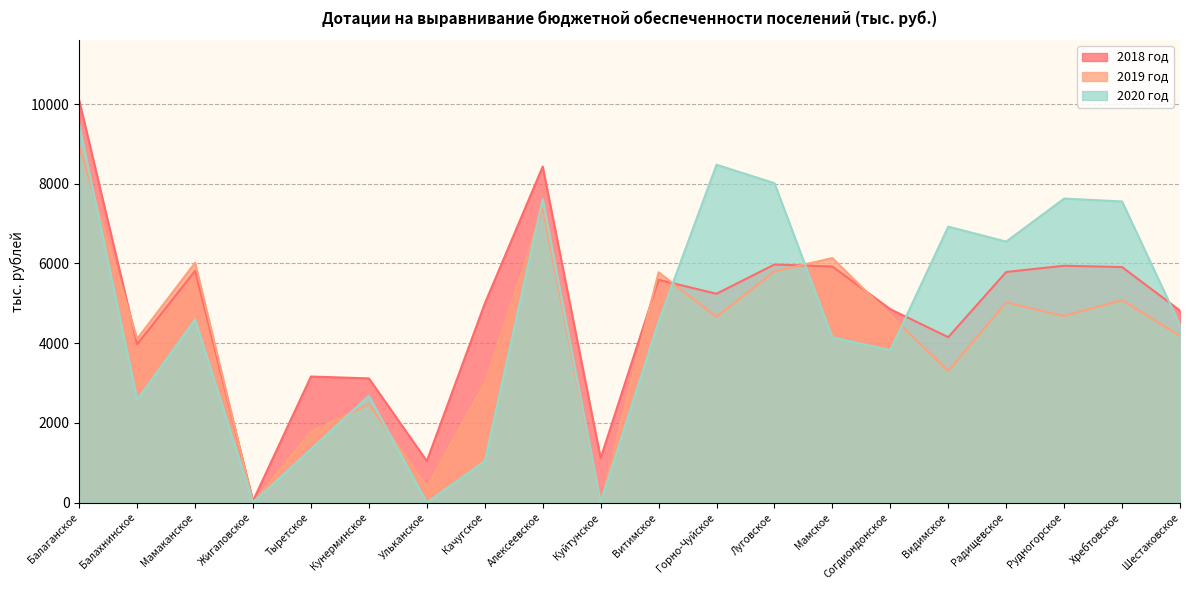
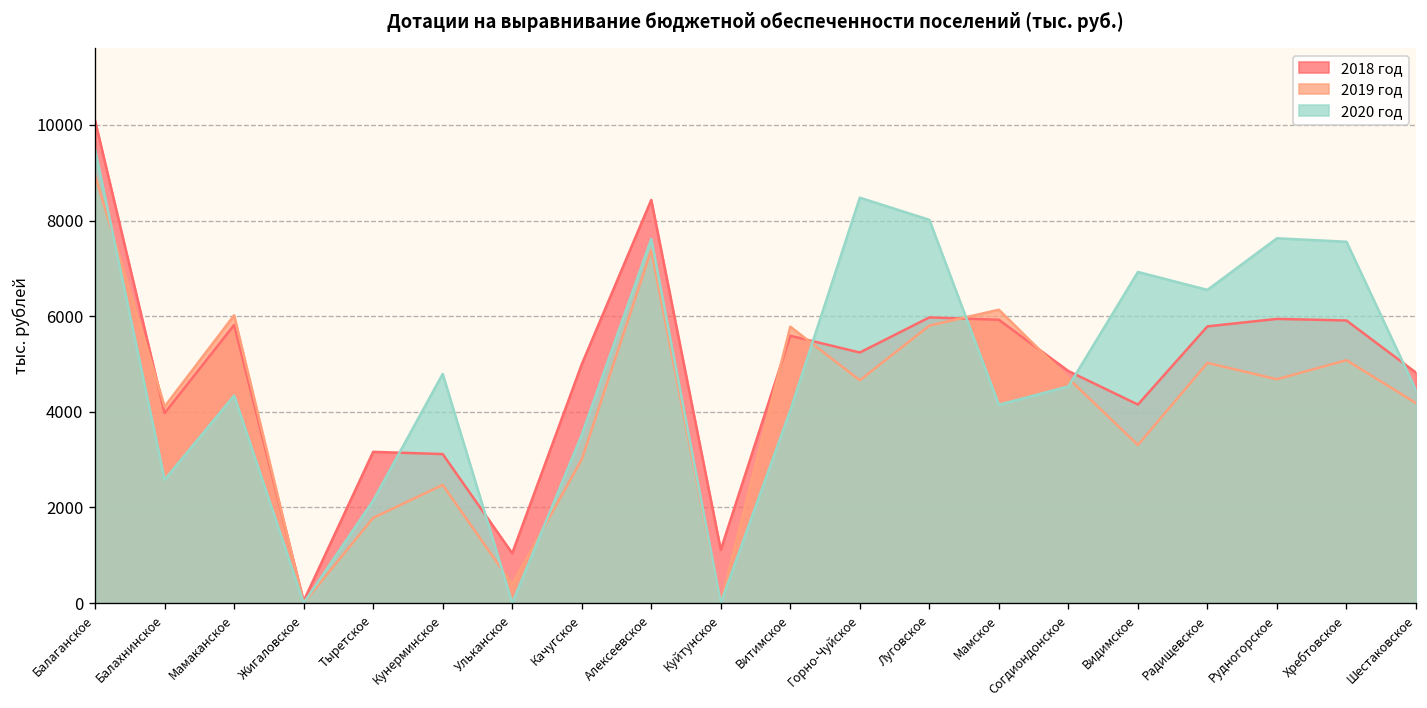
  {
    "2020 год": {
      "Балаганское": 9500,
      "Балахнинское": 2600,
-     "Мамаканское": 4600,
-     "Тыретское": 1300,
-     "Кунерминское": 2700,
+     "Мамаканское": 4300,
+     "Тыретское": 2100,
+     "Кунерминское": 4800,
      "Ульканское": 0,
-     "Качугское": 1000,
+     "Качугское": 3500,
      "Алексеевское": 7600,
-     "Витимское": 4500,
+     "Витимское": 4000,
      "Горно-Чуйское": 8500,
      "Луговское": 8000,
      "Мамское": 4100,
-     "Согдиондонское": 3800,
+     "Согдиондонское": 4500,
      "Видимское": 6900,
      "Радищевское": 6500,
      "Рудногорское": 7600,
      "Хребтовское": 7600,
      "Шестаковское": 4500
    }
  }
